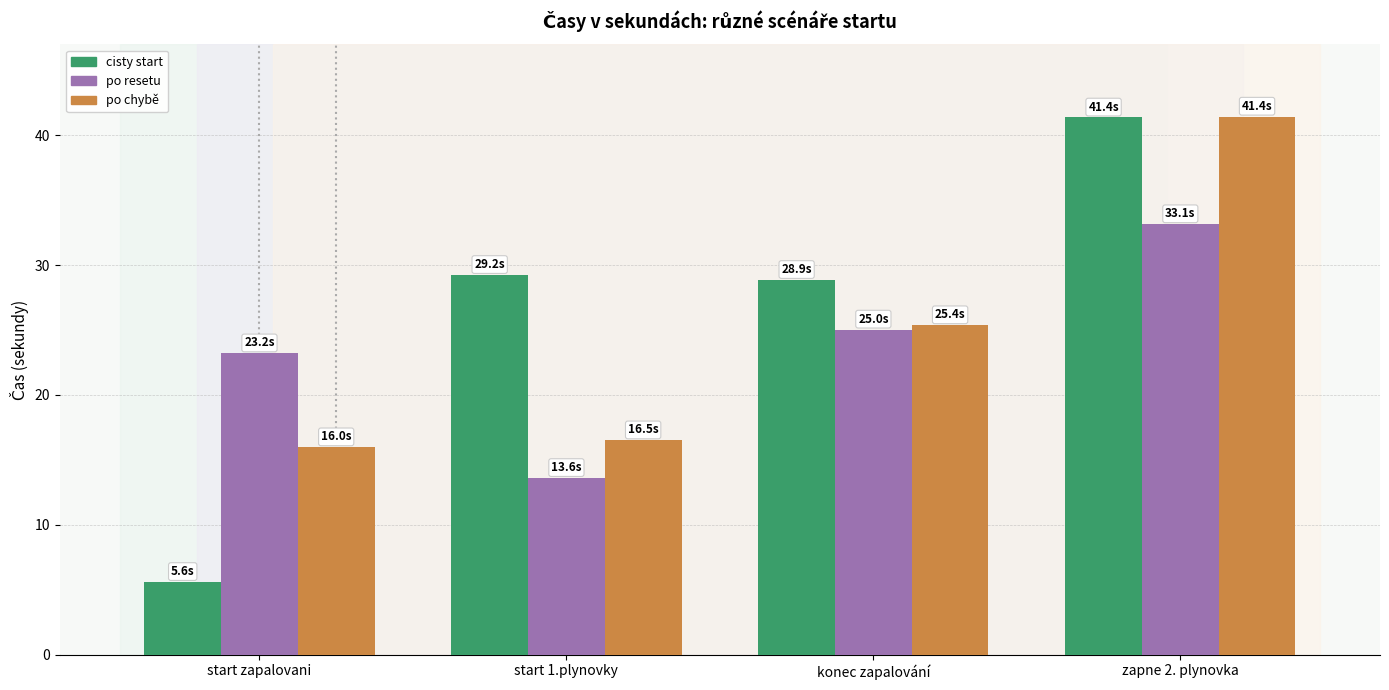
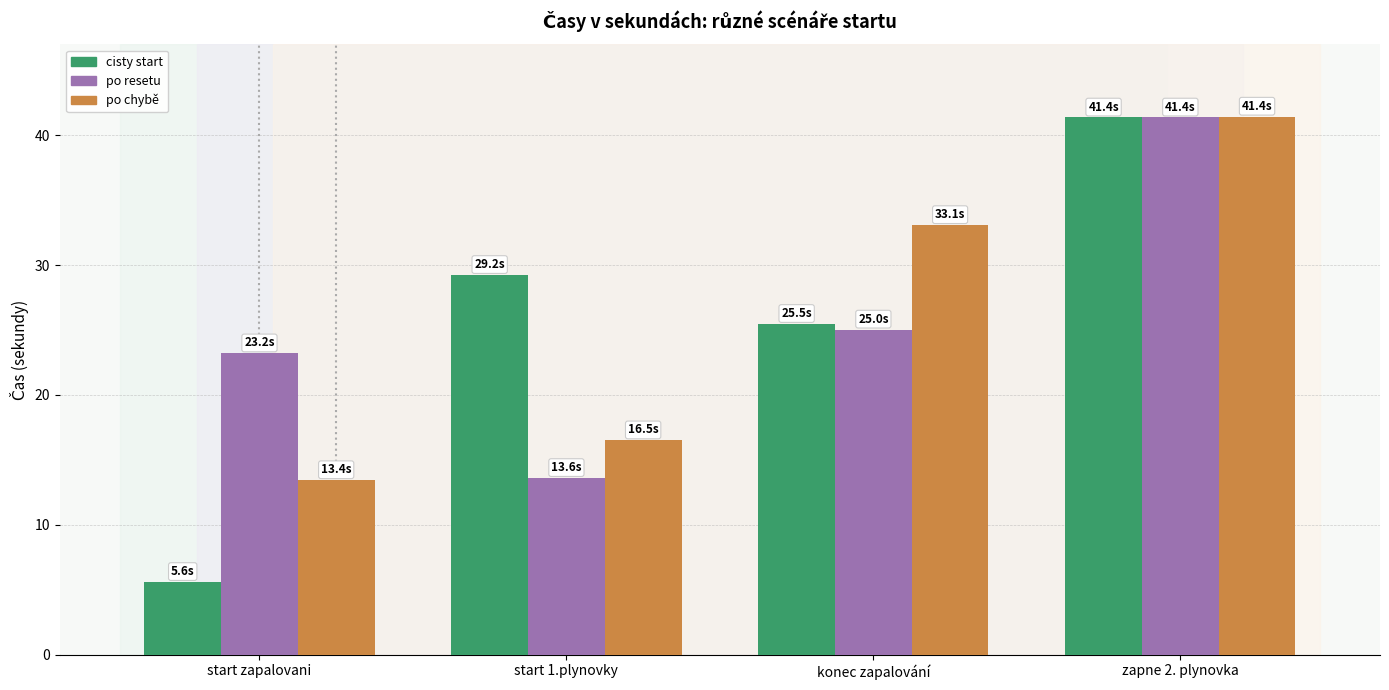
  {
    "cisty start": {
-     "konec zapalování": "28.9s"
+     "konec zapalování": "25.5s"
    },
    "po resetu": {
-     "zapne 2. plynovka": "33.1s"
+     "zapne 2. plynovka": "41.4s"
    },
    "po chybě": {
-     "start zapalovani": "16.0s",
-     "konec zapalování": "25.4s"
+     "start zapalovani": "13.4s",
+     "konec zapalování": "33.1s"
    }
  }
